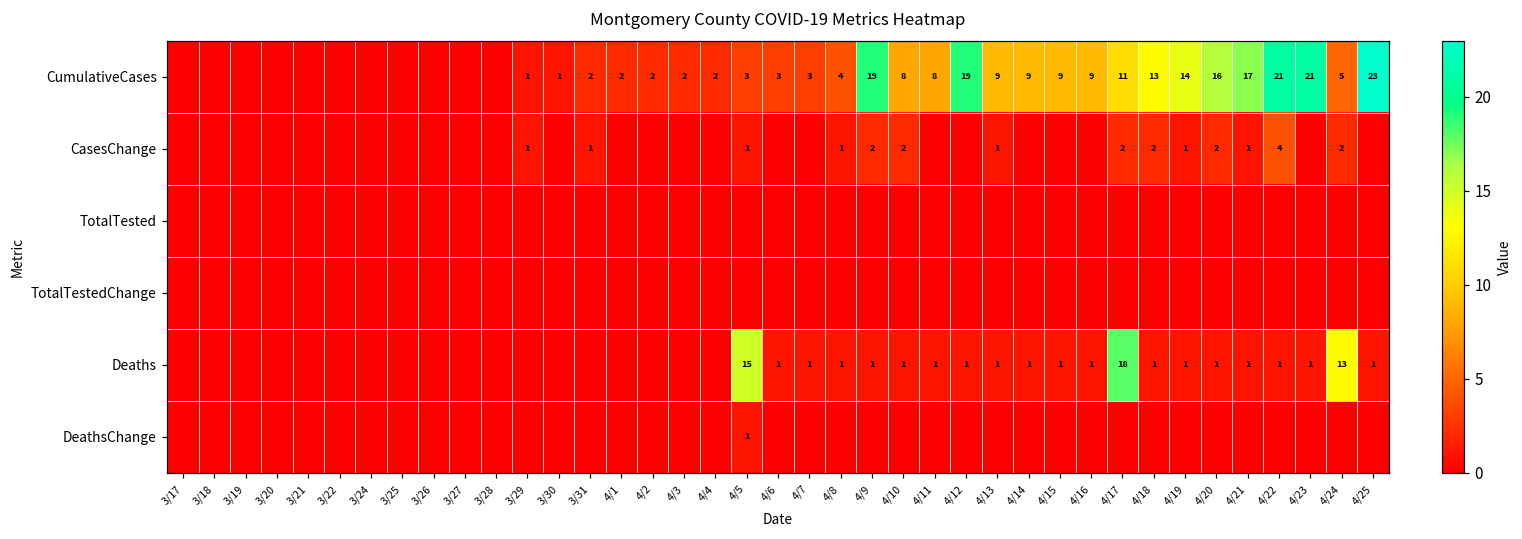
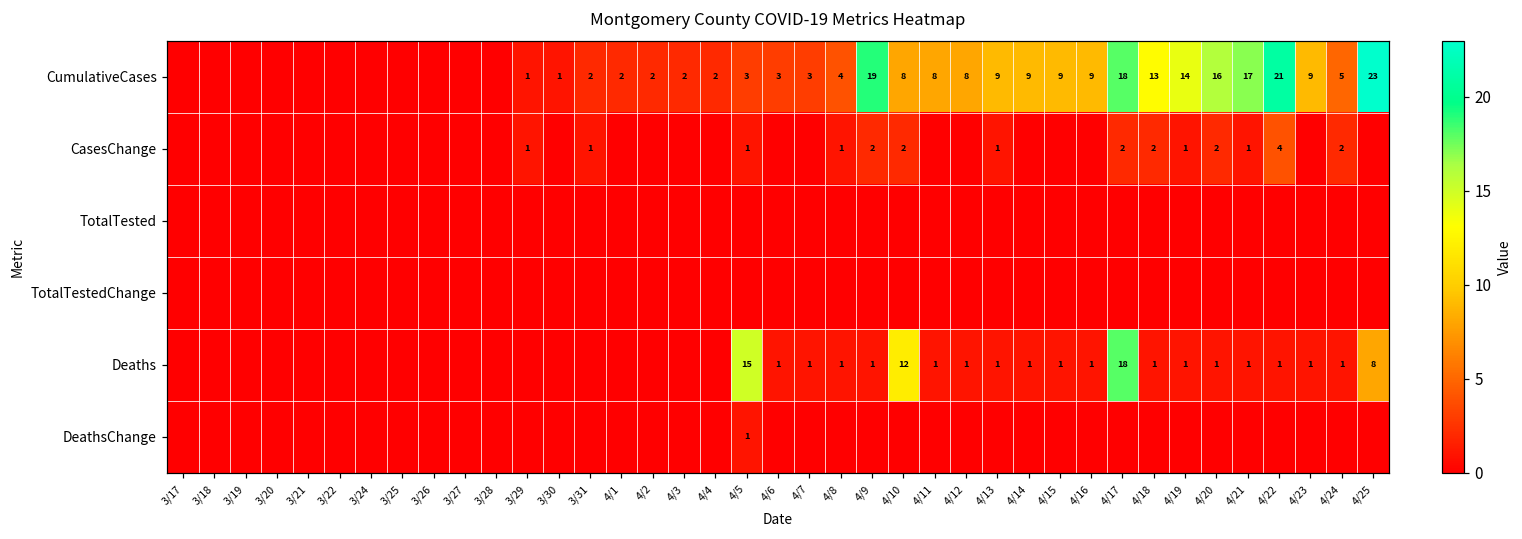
  {
    "CumulativeCases": {
      "3/29": 1,
      "3/30": 1,
      "3/31": 2,
      "4/1": 2,
      "4/2": 2,
      "4/3": 2,
      "4/4": 2,
      "4/5": 3,
      "4/6": 3,
      "4/7": 3,
      "4/8": 4,
      "4/9": 19,
      "4/10": 8,
      "4/11": 8,
-     "4/12": 19,
+     "4/12": 8,
      "4/13": 9,
      "4/14": 9,
      "4/15": 9,
      "4/16": 9,
-     "4/17": 11,
+     "4/17": 18,
      "4/18": 13,
      "4/19": 14,
      "4/20": 16,
      "4/21": 17,
      "4/22": 21,
-     "4/23": 21,
+     "4/23": 9,
      "4/24": 5,
      "4/25": 23
    },
    "CasesChange": {
      "3/29": 1,
      "3/31": 1,
      "4/5": 1,
      "4/8": 1,
      "4/9": 2,
      "4/10": 2,
      "4/13": 1,
      "4/17": 2,
      "4/18": 2,
      "4/19": 1,
      "4/20": 2,
      "4/21": 1,
      "4/22": 4,
      "4/24": 2
    },
    "Deaths": {
      "4/5": 15,
      "4/6": 1,
      "4/7": 1,
      "4/8": 1,
      "4/9": 1,
-     "4/10": 1,
+     "4/10": 12,
      "4/11": 1,
      "4/12": 1,
      "4/13": 1,
      "4/14": 1,
      "4/15": 1,
      "4/16": 1,
      "4/17": 18,
      "4/18": 1,
      "4/19": 1,
      "4/20": 1,
      "4/21": 1,
      "4/22": 1,
      "4/23": 1,
-     "4/24": 13,
-     "4/25": 1
+     "4/24": 1,
+     "4/25": 8
    },
    "DeathsChange": {
      "4/5": 1
    }
  }
